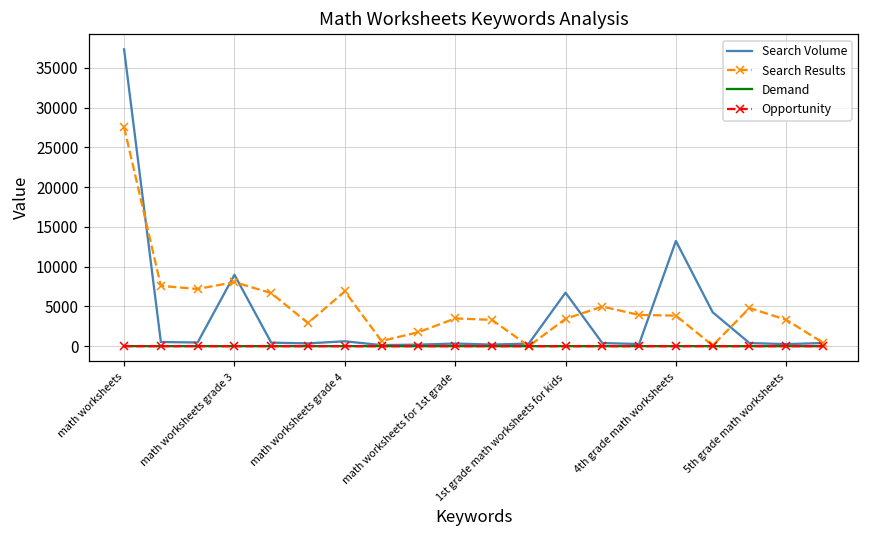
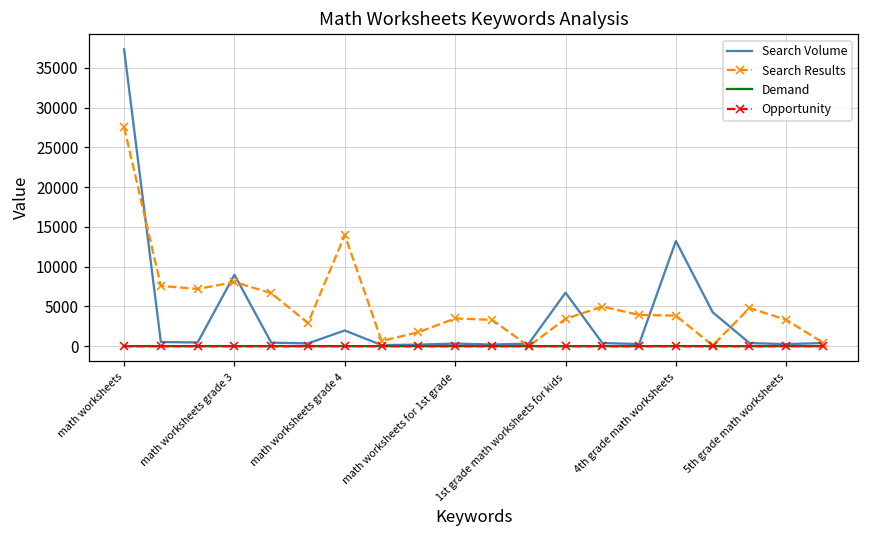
  {
    "Search Volume": {
      "math worksheets": 37000,
      "math worksheets grade 3": 9000,
-     "math worksheets grade 4": 1000,
+     "math worksheets grade 4": 2000,
      "1st grade math worksheets for kids": 7000,
      "4th grade math worksheets": 13000
    },
    "Search Results": {
      "math worksheets": 28000,
      "math worksheets grade 3": 8000,
-     "math worksheets grade 4": 7000,
+     "math worksheets grade 4": 14000,
      "math worksheets for 1st grade": 3000,
      "1st grade math worksheets for kids": 3000,
      "4th grade math worksheets": 4000,
      "5th grade math worksheets": 3000
    },
    "Opportunity": {
      "math worksheets": 0,
      "math worksheets grade 3": 0,
      "math worksheets grade 4": 0,
      "1st grade math worksheets for kids": 0,
      "4th grade math worksheets": 0
    }
  }
